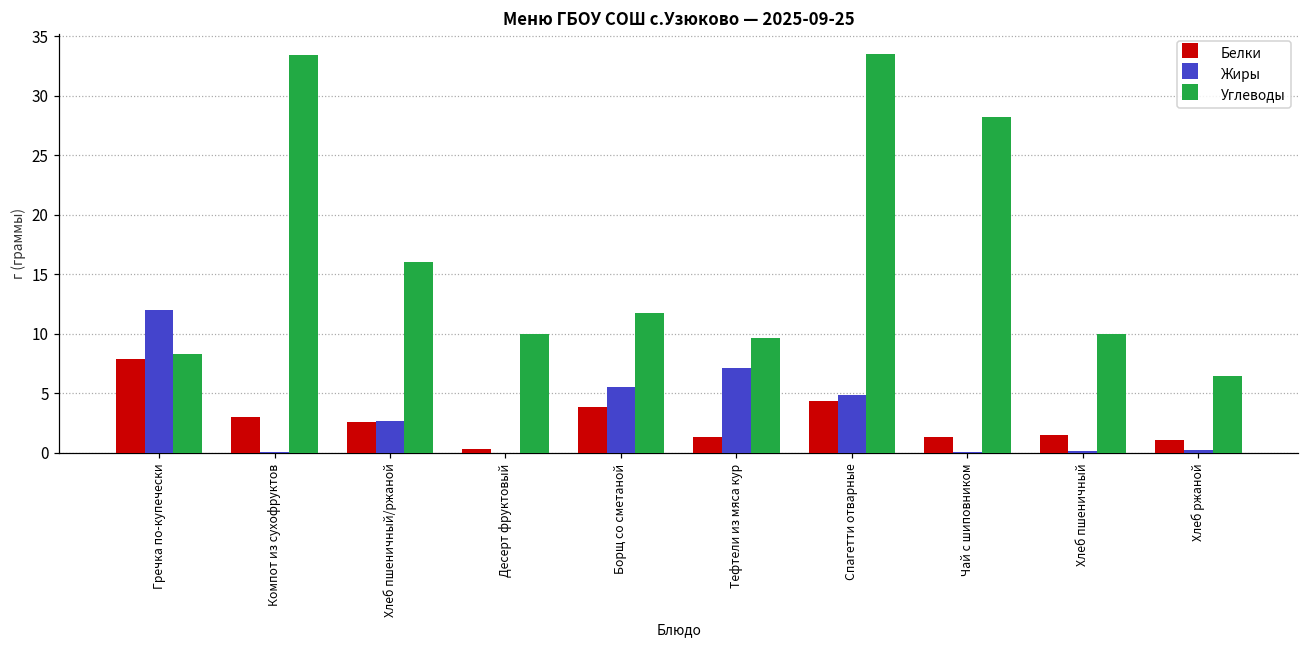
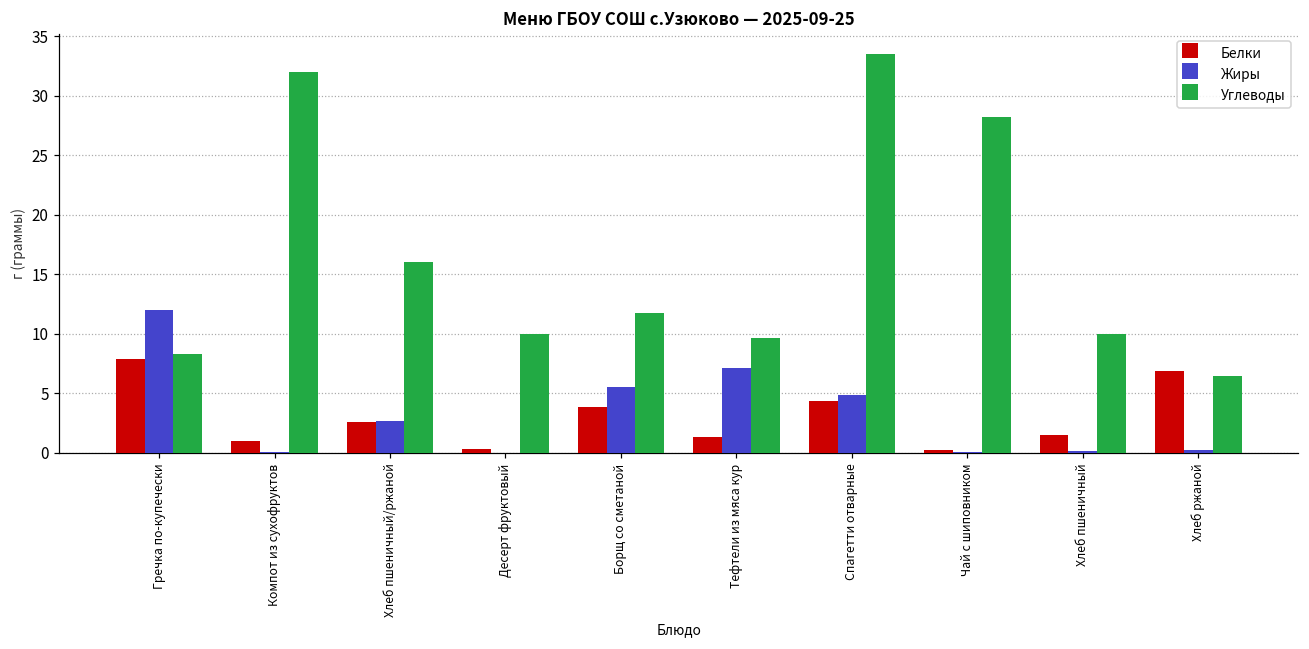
  {
    "Белки": {
      "Гречка по-купечески": 7.9,
-     "Компот из сухофруктов": 3,
+     "Компот из сухофруктов": 1,
      "Хлеб пшеничный/ржаной": 2.6,
      "Десерт фруктовый": 0.3,
      "Борщ со сметаной": 3.8,
      "Тефтели из мяса кур": 1.3,
      "Спагетти отварные": 4.3,
-     "Чай с шиповником": 1.3,
+     "Чай с шиповником": 0.2,
      "Хлеб пшеничный": 1.5,
-     "Хлеб ржаной": 1.1
+     "Хлеб ржаной": 6.9
    },
    "Жиры": {
      "Гречка по-купечески": 12.0,
      "Хлеб пшеничный/ржаной": 2.7,
      "Десерт фруктовый": 0.0,
      "Борщ со сметаной": 5.5,
      "Тефтели из мяса кур": 7.1,
      "Спагетти отварные": 4.9
    },
    "Углеводы": {
      "Гречка по-купечески": 8.3,
-     "Компот из сухофруктов": 33.4,
+     "Компот из сухофруктов": 32.0,
      "Хлеб пшеничный/ржаной": 16.0,
      "Десерт фруктовый": 10.0,
      "Борщ со сметаной": 11.7,
      "Тефтели из мяса кур": 9.6,
      "Спагетти отварные": 33.5,
      "Чай с шиповником": 28.2,
      "Хлеб пшеничный": 9.9,
      "Хлеб ржаной": 6.4
    }
  }
